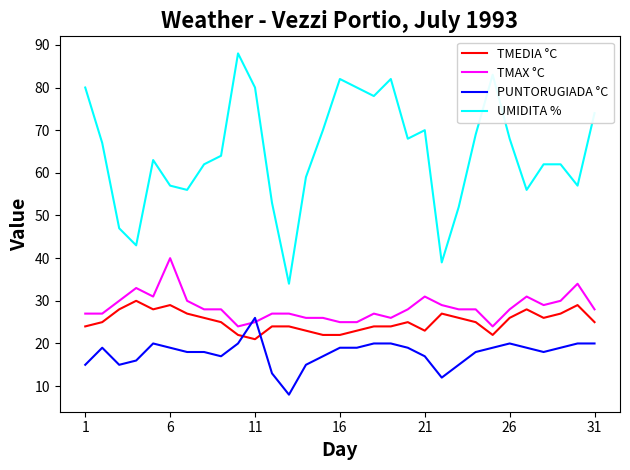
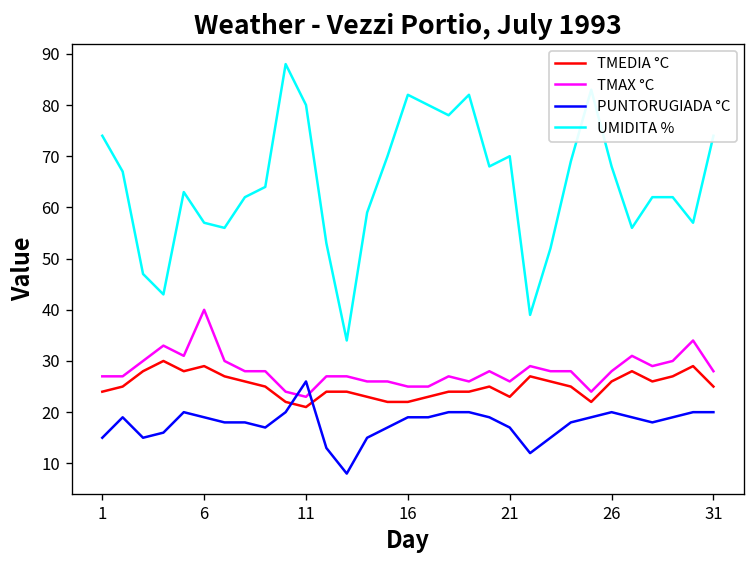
  {
    "TMEDIA °C": {
      "1": 24,
      "6": 29,
      "11": 21,
      "16": 22,
      "21": 23,
      "26": 26,
      "31": 25
    },
    "TMAX °C": {
      "1": 27,
      "6": 40,
-     "11": 25,
+     "11": 23,
      "16": 25,
-     "21": 31,
+     "21": 26,
      "26": 28,
      "31": 28
    },
    "PUNTORUGIADA °C": {
      "1": 15,
      "6": 19,
      "11": 26,
      "16": 19,
      "21": 17,
      "26": 20,
      "31": 20
    },
    "UMIDITA %": {
-     "1": 80,
+     "1": 74,
      "6": 57,
      "11": 80,
      "16": 82,
      "21": 70,
      "26": 68
    }
  }
